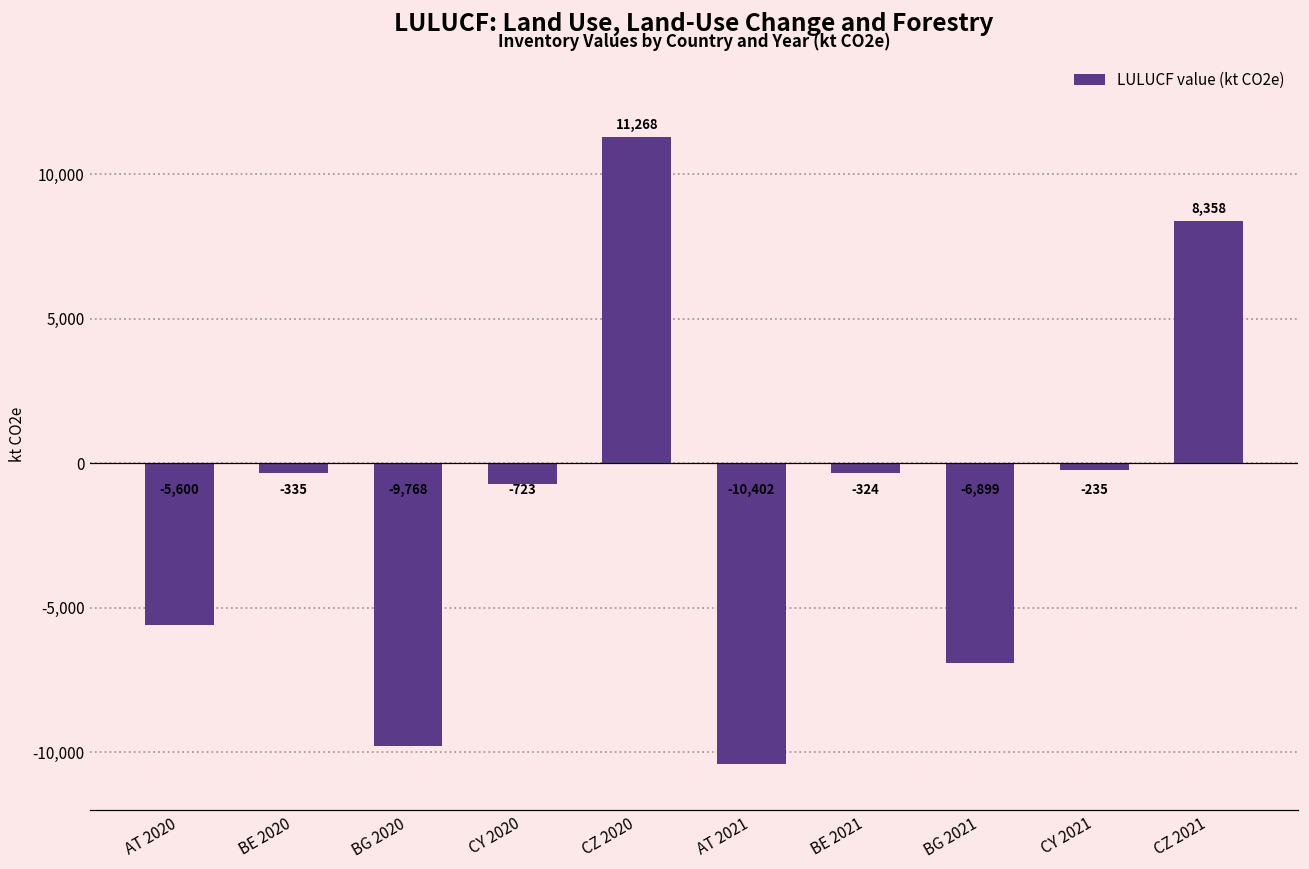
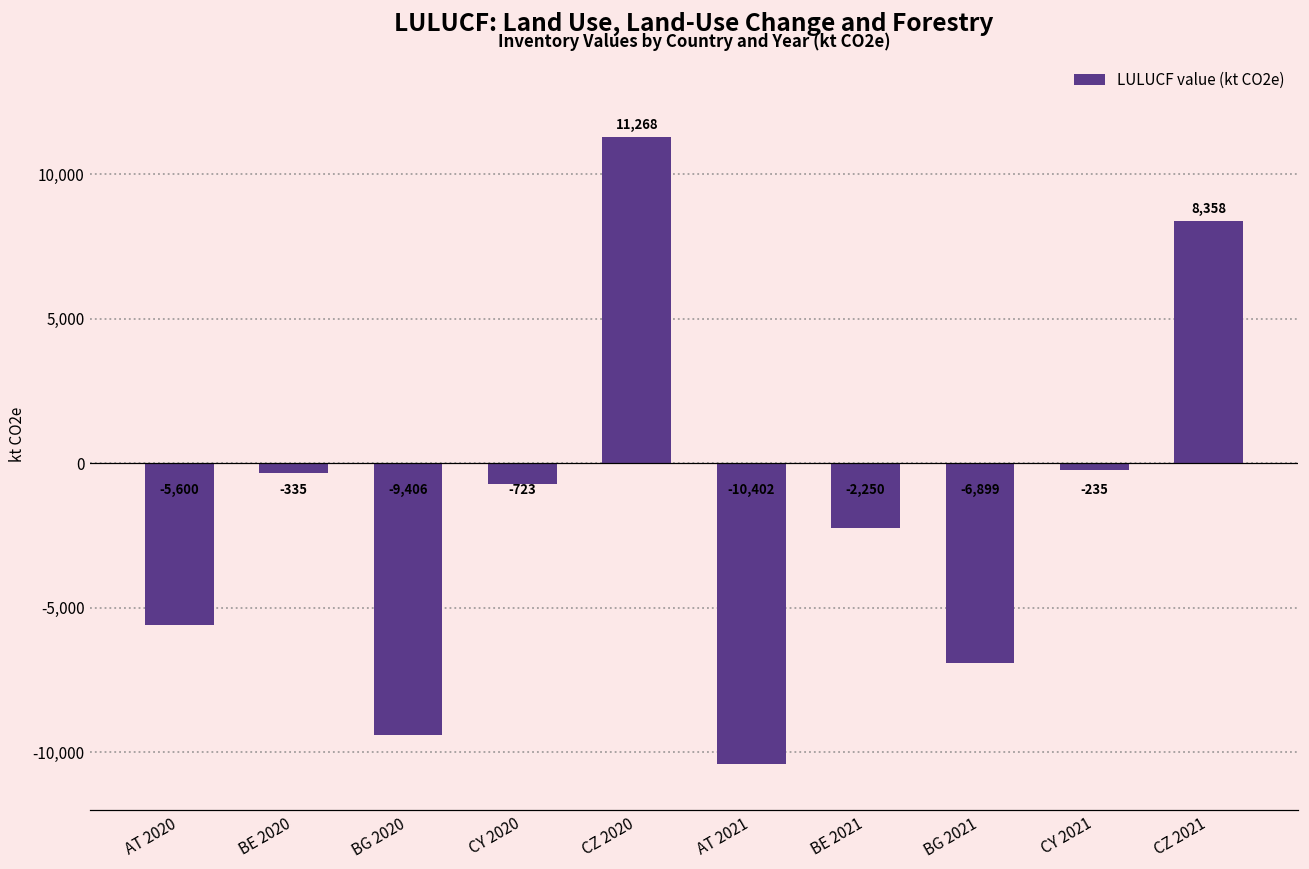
  {
    "AT 2020": "-5,600",
    "BE 2020": "-335",
-   "BG 2020": "-9,768",
+   "BG 2020": "-9,406",
    "CY 2020": "-723",
    "CZ 2020": "11,268",
    "AT 2021": "-10,402",
-   "BE 2021": "-324",
+   "BE 2021": "-2,250",
    "BG 2021": "-6,899",
    "CY 2021": "-235",
    "CZ 2021": "8,358"
  }
